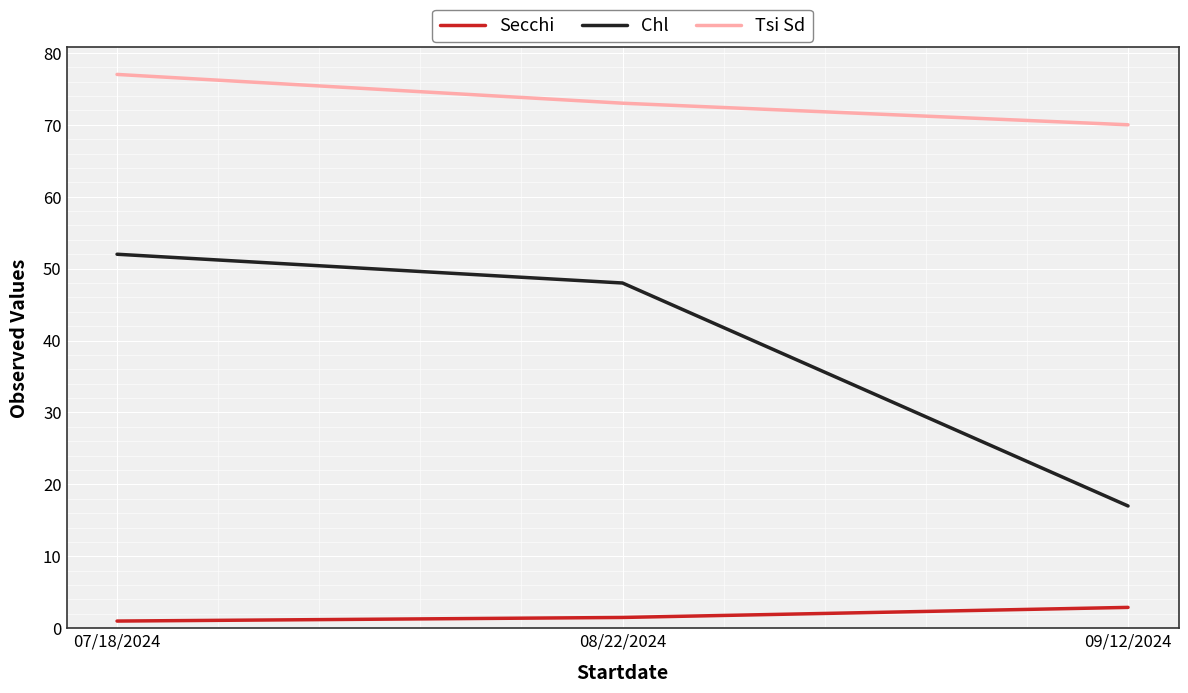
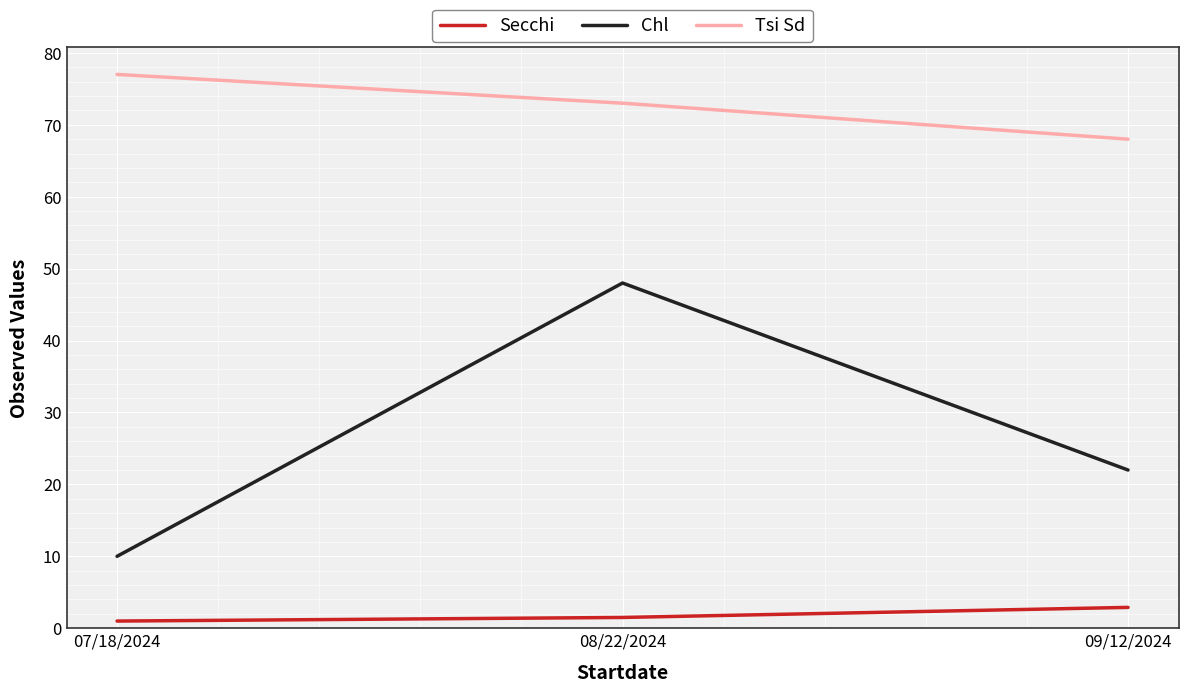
  {
    "Secchi": {
      "07/18/2024": 1,
      "08/22/2024": 2,
      "09/12/2024": 3
    },
    "Chl": {
-     "07/18/2024": 52,
+     "07/18/2024": 10,
      "08/22/2024": 48,
-     "09/12/2024": 17
+     "09/12/2024": 22
    },
    "Tsi Sd": {
      "07/18/2024": 77,
      "08/22/2024": 73,
-     "09/12/2024": 70
+     "09/12/2024": 68
    }
  }
